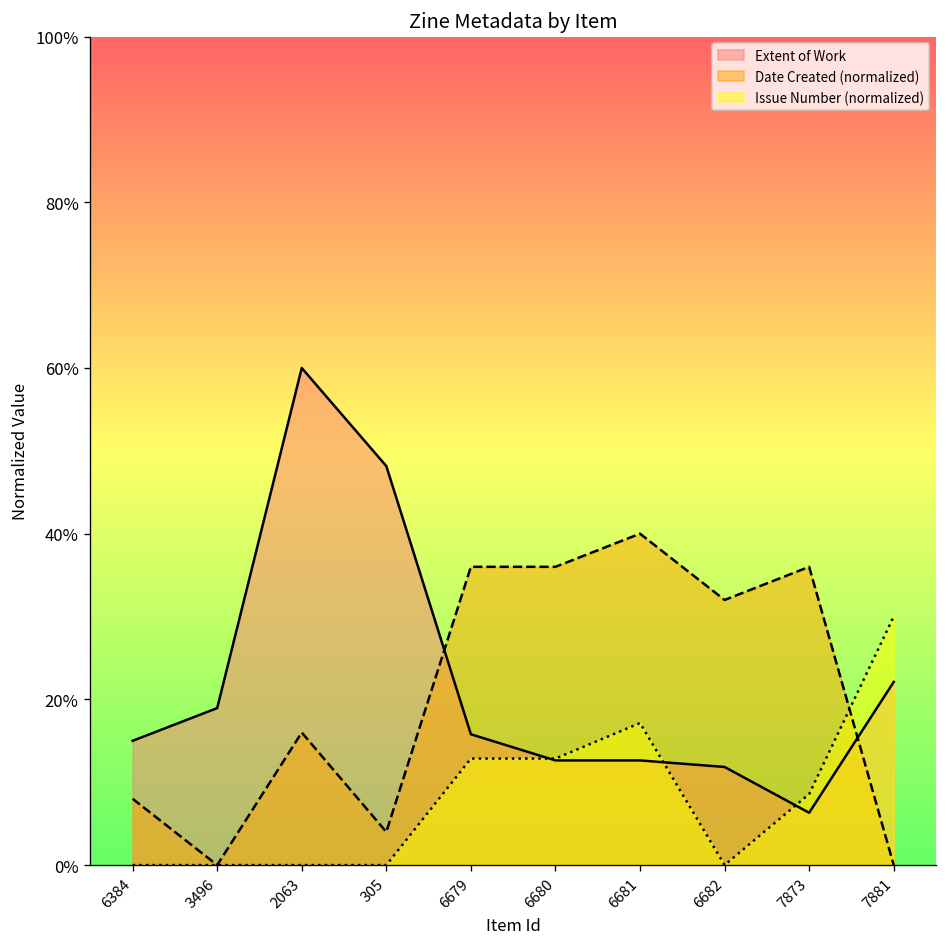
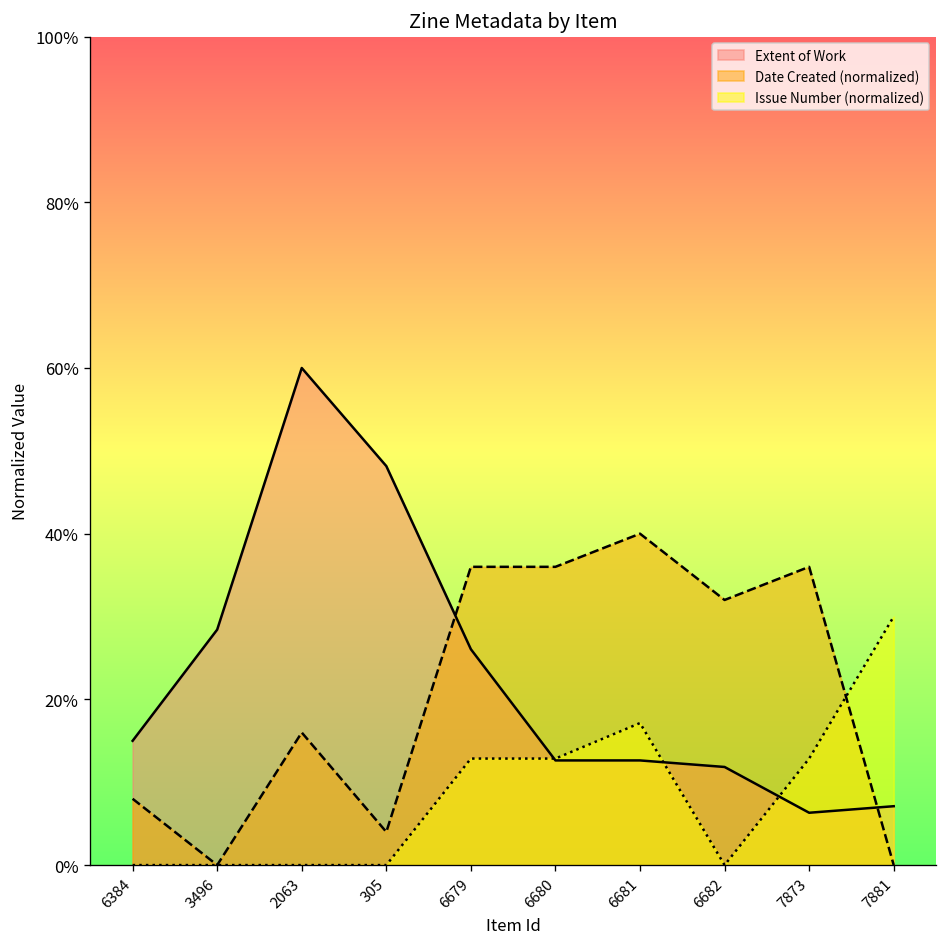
  {
    "Extent of Work": {
      "6384": "15%",
-     "3496": "19%",
+     "3496": "28%",
      "2063": "60%",
      "305": "48%",
-     "6679": "16%",
+     "6679": "26%",
      "6681": "13%",
      "6682": "12%",
      "7873": "6%",
-     "7881": "22%"
+     "7881": "7%"
    },
    "Date Created (normalized)": {
      "6384": "8%",
      "2063": "16%",
      "305": "4%",
      "6679": "36%",
      "6680": "36%",
      "6681": "40%",
      "6682": "32%",
      "7873": "36%",
      "7881": "0%"
    },
    "Issue Number (normalized)": {
      "6384": "0%",
      "2063": "0%",
      "305": "0%",
      "6679": "13%",
      "6681": "17%",
      "6682": "0%",
-     "7873": "9%",
+     "7873": "13%",
      "7881": "30%"
    }
  }
